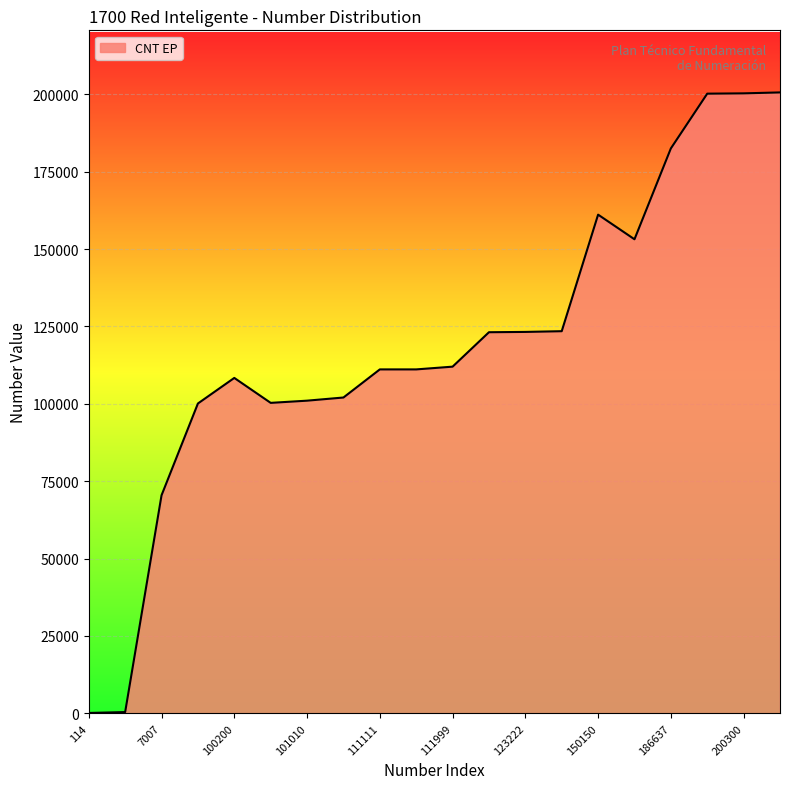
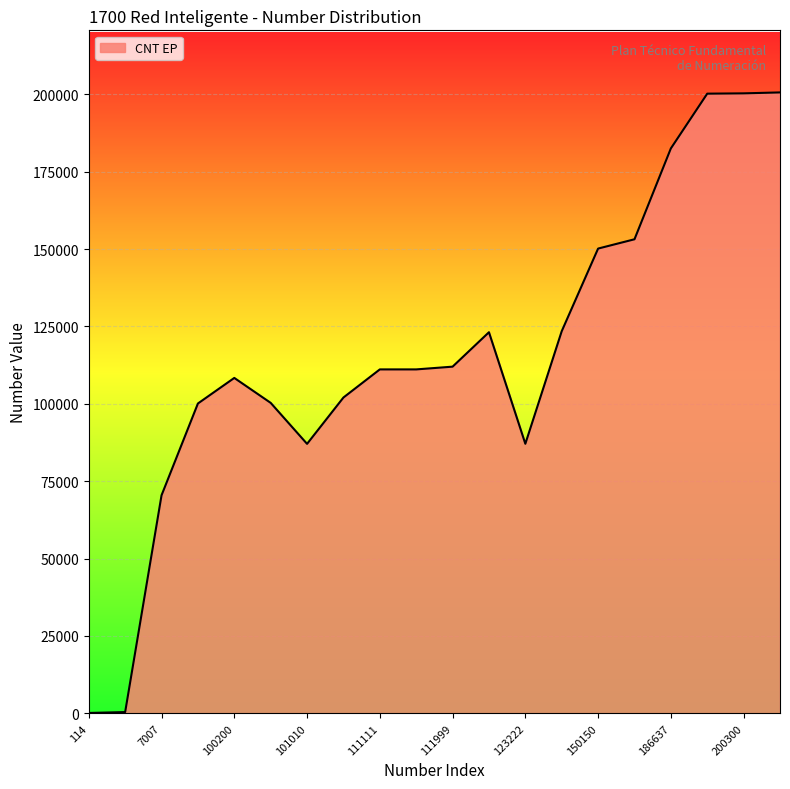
  {
    "114": 0,
    "7007": 70000,
    "100200": 108000,
-   "101010": 101000,
+   "101010": 87000,
    "111111": 111000,
    "111999": 112000,
-   "123222": 123000,
-   "150150": 161000,
+   "123222": 87000,
+   "150150": 150000,
    "186637": 183000,
    "200300": 200000
  }
